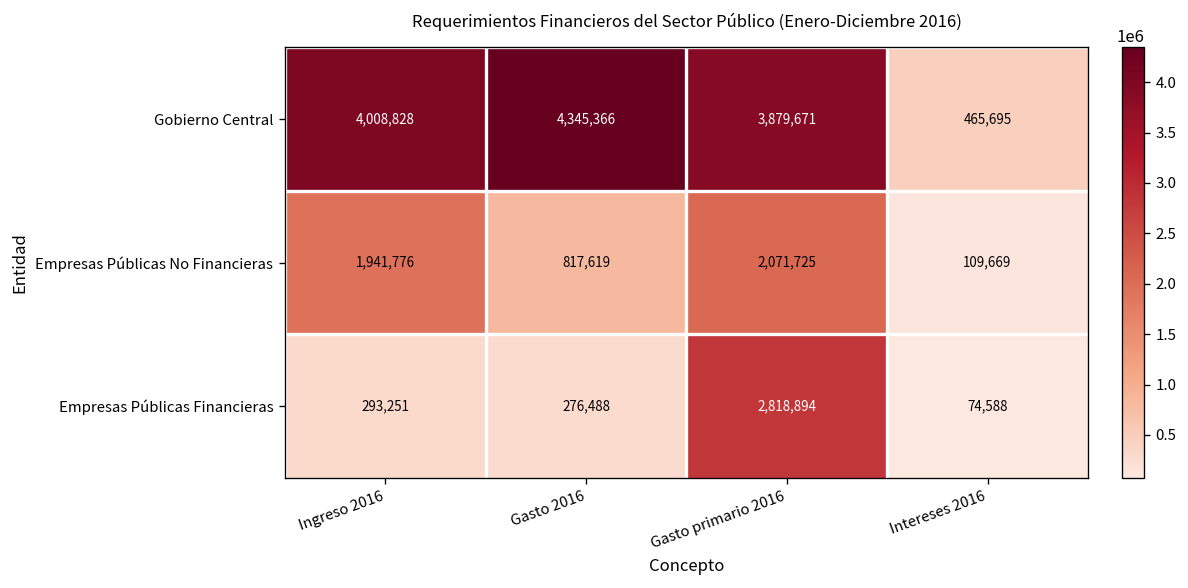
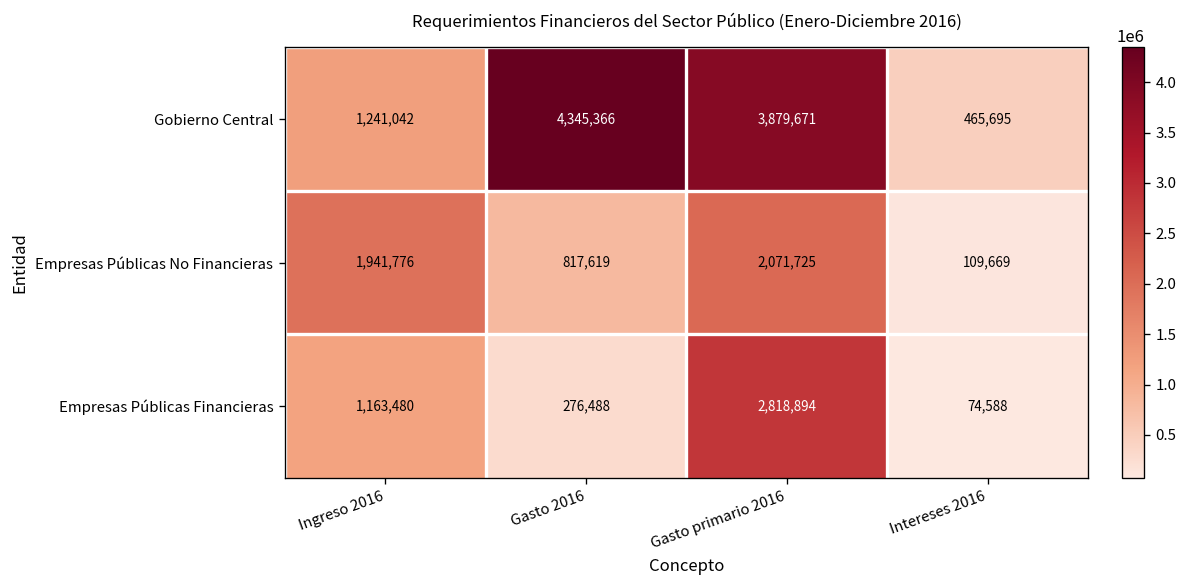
  {
    "Gobierno Central": {
-     "Ingreso 2016": "4,008,828",
+     "Ingreso 2016": "1,241,042",
      "Gasto 2016": "4,345,366",
      "Gasto primario 2016": "3,879,671",
      "Intereses 2016": "465,695"
    },
    "Empresas Públicas No Financieras": {
      "Ingreso 2016": "1,941,776",
      "Gasto 2016": "817,619",
      "Gasto primario 2016": "2,071,725",
      "Intereses 2016": "109,669"
    },
    "Empresas Públicas Financieras": {
-     "Ingreso 2016": "293,251",
+     "Ingreso 2016": "1,163,480",
      "Gasto 2016": "276,488",
      "Gasto primario 2016": "2,818,894",
      "Intereses 2016": "74,588"
    }
  }
